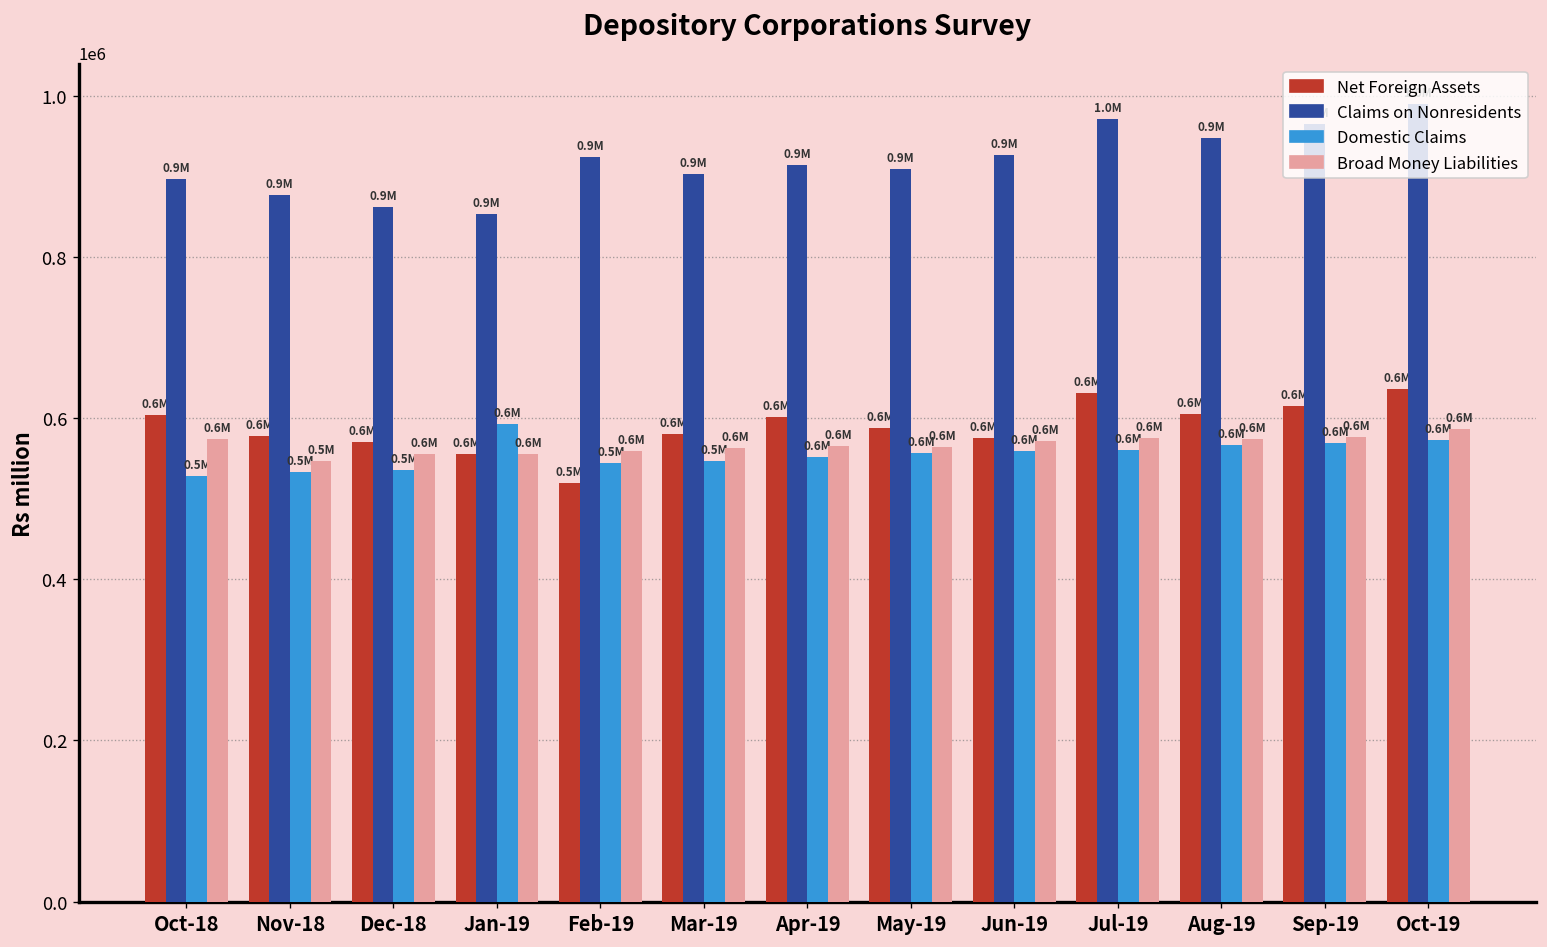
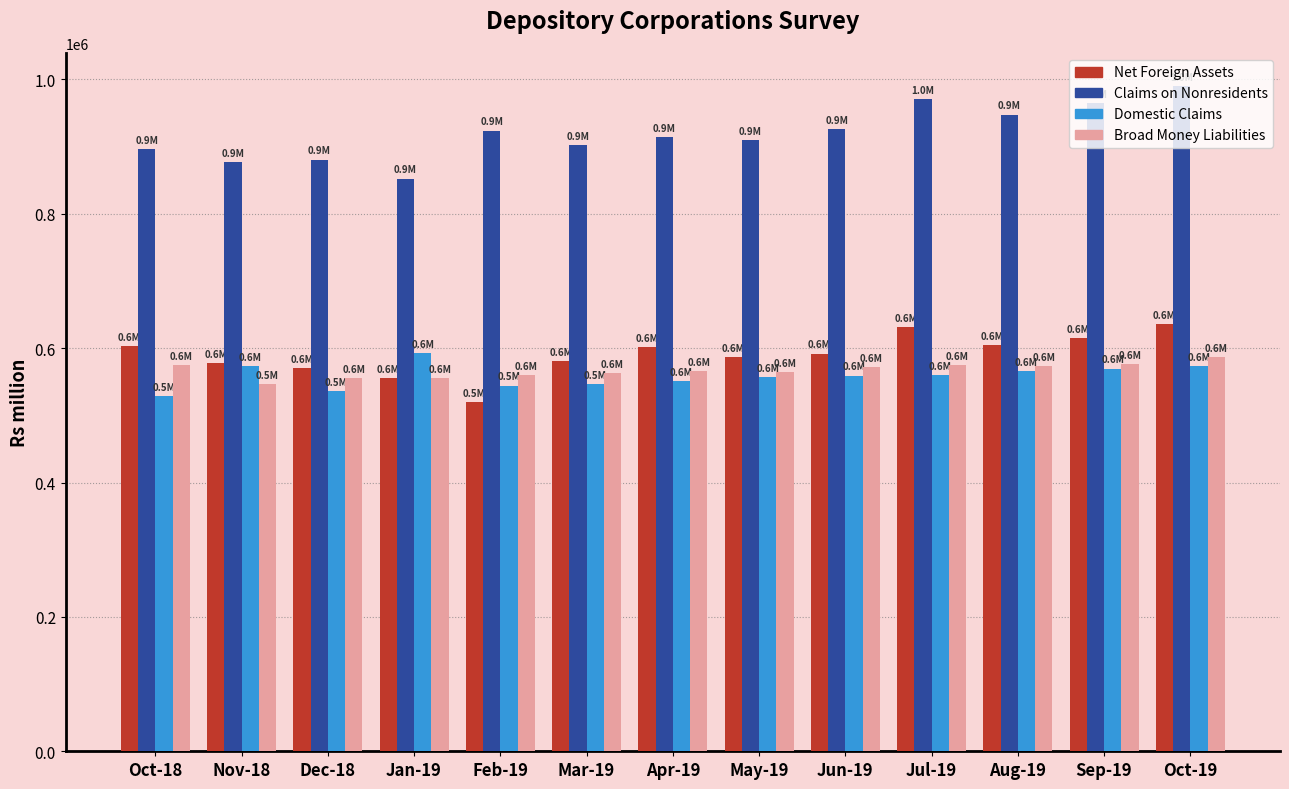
  {
    "Net Foreign Assets": {
-     "Jun-19": "580000"
+     "Jun-19": "590000"
    },
    "Claims on Nonresidents": {
-     "Dec-18": "860000"
+     "Dec-18": "880000"
    },
    "Domestic Claims": {
      "Oct-18": "0.5M",
-     "Nov-18": "0.5M",
+     "Nov-18": "0.6M",
      "Dec-18": "0.5M",
      "Jan-19": "0.6M",
      "Feb-19": "0.5M",
      "Mar-19": "0.5M",
      "Apr-19": "0.6M",
      "May-19": "0.6M",
      "Jun-19": "0.6M",
      "Jul-19": "0.6M",
      "Aug-19": "0.6M",
      "Sep-19": "0.6M",
      "Oct-19": "0.6M"
    },
    "Broad Money Liabilities": {
      "Oct-18": "0.6M",
      "Nov-18": "0.5M",
      "Dec-18": "0.6M",
      "Jan-19": "0.6M",
      "Feb-19": "0.6M",
      "Mar-19": "0.6M",
      "Apr-19": "0.6M",
      "May-19": "0.6M",
      "Jun-19": "0.6M",
      "Jul-19": "0.6M",
      "Aug-19": "0.6M",
      "Sep-19": "0.6M",
      "Oct-19": "0.6M"
    }
  }
